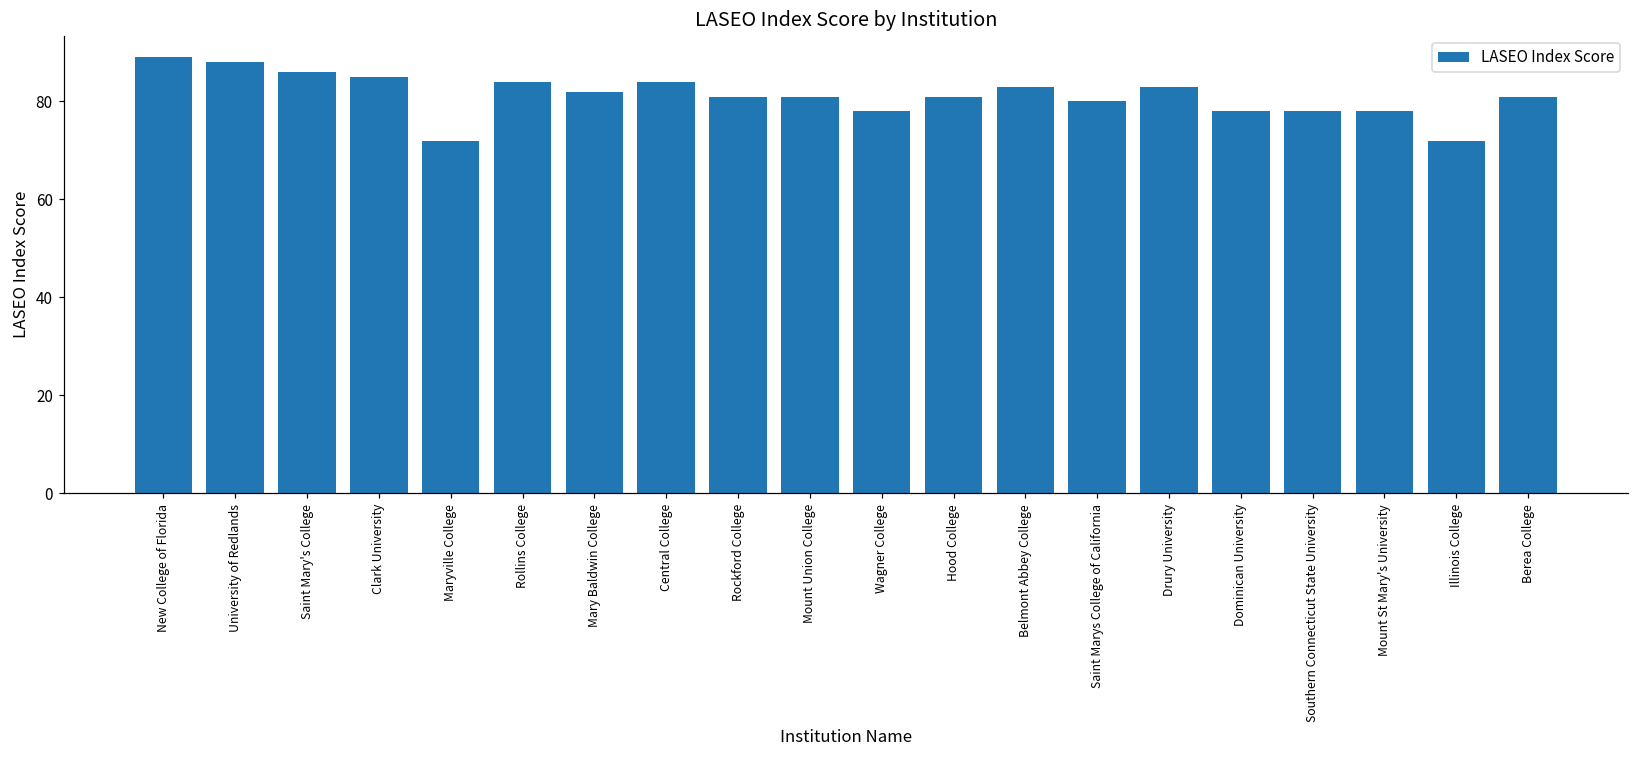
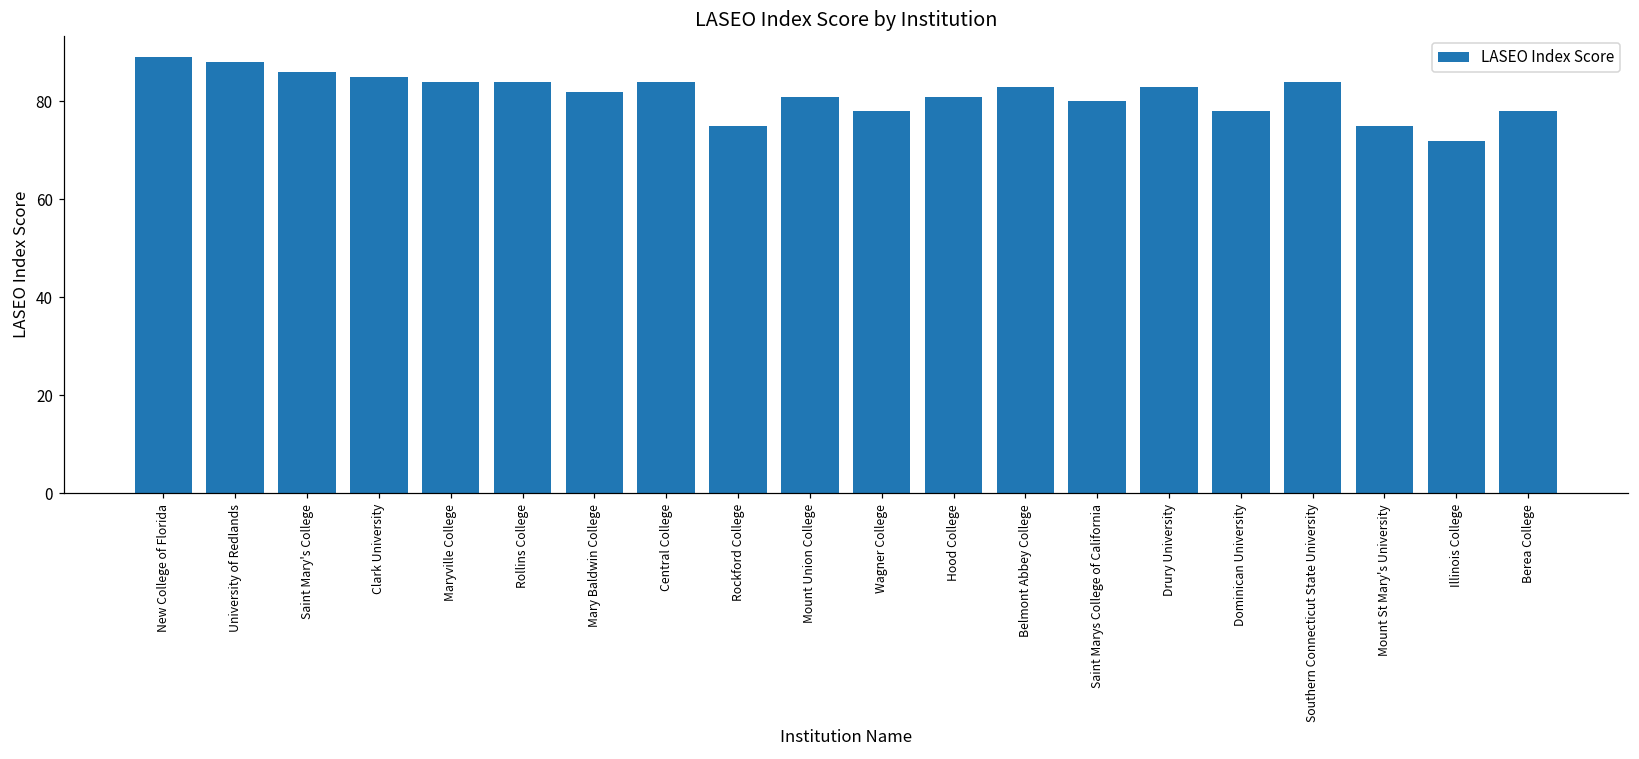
  {
    "New College of Florida": 89,
    "University of Redlands": 88,
    "Saint Mary's College": 86,
    "Clark University": 85,
-   "Maryville College": 72,
+   "Maryville College": 84,
    "Rollins College": 84,
    "Mary Baldwin College": 82,
    "Central College": 84,
-   "Rockford College": 81,
+   "Rockford College": 75,
    "Mount Union College": 81,
    "Wagner College": 78,
    "Hood College": 81,
    "Belmont Abbey College": 83,
    "Saint Marys College of California": 80,
    "Drury University": 83,
    "Dominican University": 78,
-   "Southern Connecticut State University": 78,
-   "Mount St Mary's University": 78,
+   "Southern Connecticut State University": 84,
+   "Mount St Mary's University": 75,
    "Illinois College": 72,
-   "Berea College": 81
+   "Berea College": 78
  }
